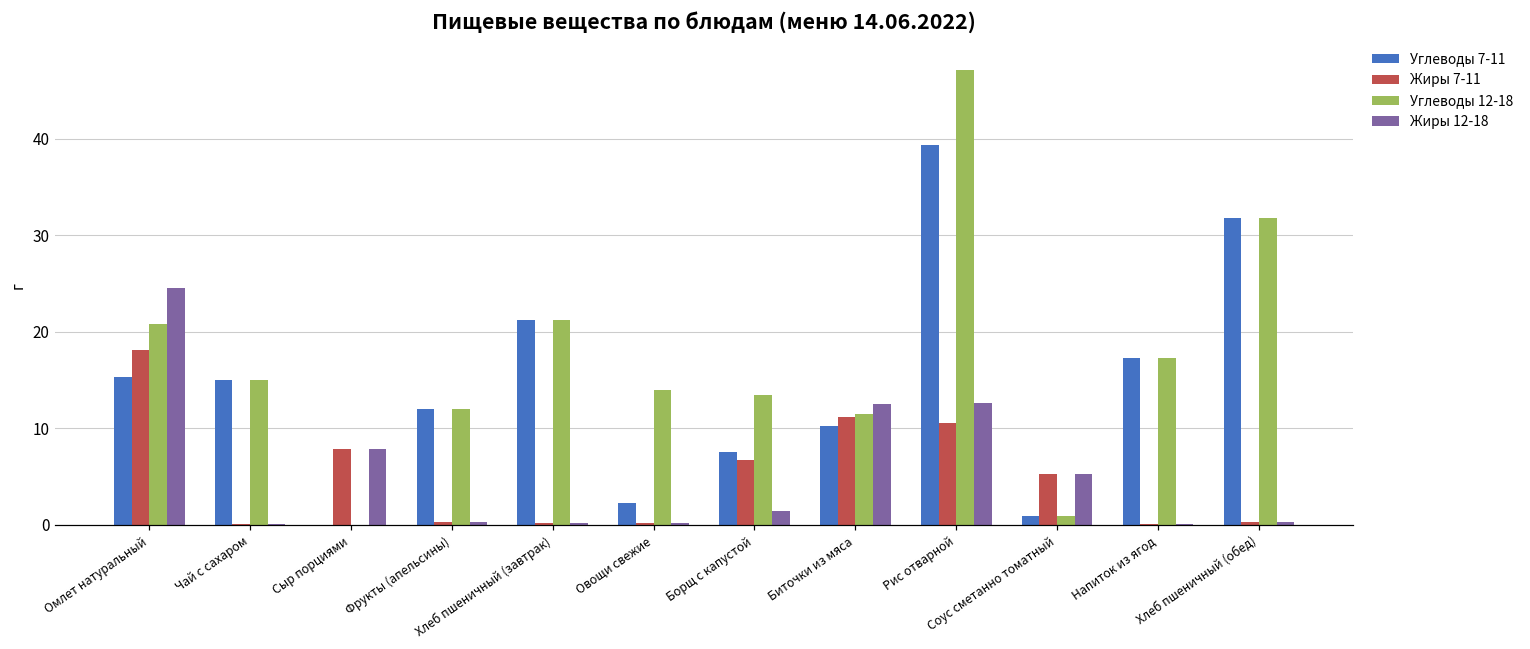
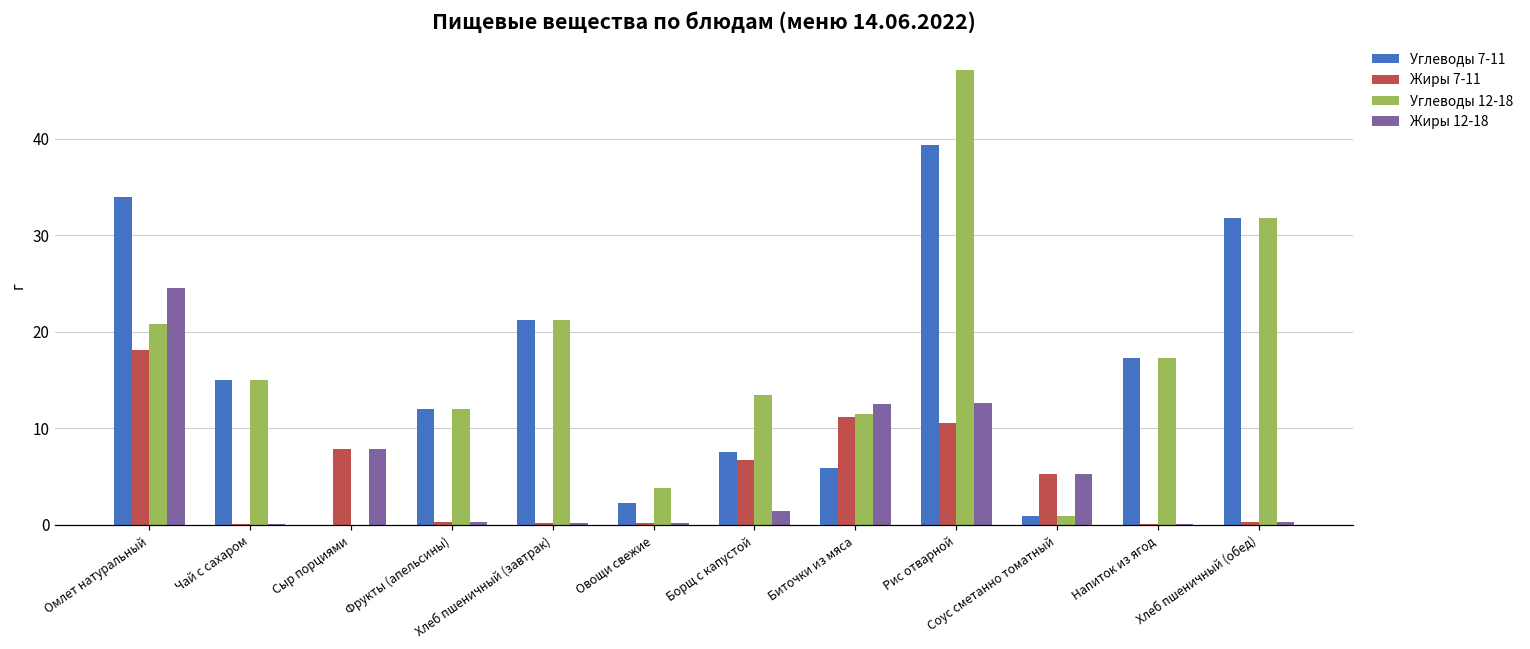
  {
    "Углеводы 7-11": {
-     "Омлет натуральный": 15,
+     "Омлет натуральный": 34,
      "Чай с сахаром": 15,
      "Сыр порциями": 0,
      "Фрукты (апельсины)": 12,
      "Хлеб пшеничный (завтрак)": 21,
      "Овощи свежие": 2,
      "Борщ с капустой": 8,
-     "Биточки из мяса": 10,
+     "Биточки из мяса": 6,
      "Рис отварной": 39,
      "Соус сметанно томатный": 1,
      "Напиток из ягод": 17,
      "Хлеб пшеничный (обед)": 32
    },
    "Жиры 7-11": {
      "Омлет натуральный": 18,
      "Сыр порциями": 8,
      "Фрукты (апельсины)": 0,
      "Борщ с капустой": 7,
      "Биточки из мяса": 11,
      "Рис отварной": 11,
      "Соус сметанно томатный": 5,
      "Хлеб пшеничный (обед)": 0
    },
    "Углеводы 12-18": {
      "Омлет натуральный": 21,
      "Чай с сахаром": 15,
      "Сыр порциями": 0,
      "Фрукты (апельсины)": 12,
      "Хлеб пшеничный (завтрак)": 21,
-     "Овощи свежие": 14,
+     "Овощи свежие": 4,
      "Борщ с капустой": 13,
      "Биточки из мяса": 11,
      "Рис отварной": 47,
      "Соус сметанно томатный": 1,
      "Напиток из ягод": 17,
      "Хлеб пшеничный (обед)": 32
    },
    "Жиры 12-18": {
      "Омлет натуральный": 25,
      "Сыр порциями": 8,
      "Фрукты (апельсины)": 0,
      "Борщ с капустой": 1,
      "Биточки из мяса": 13,
      "Рис отварной": 13,
      "Соус сметанно томатный": 5,
      "Хлеб пшеничный (обед)": 0
    }
  }
